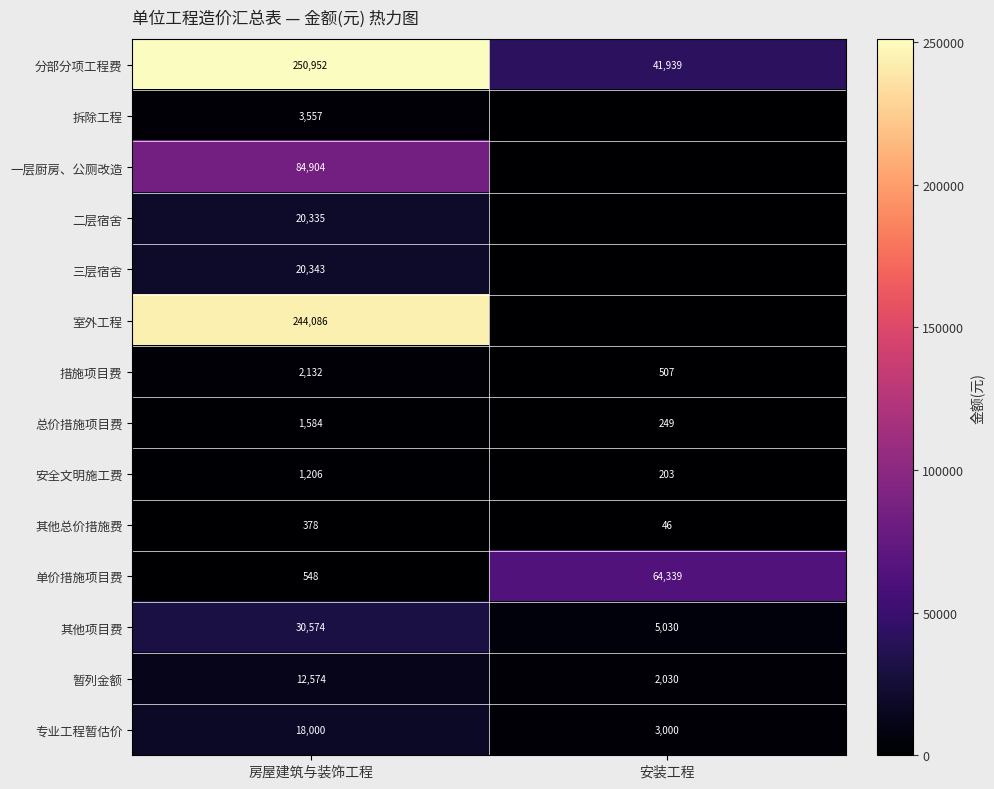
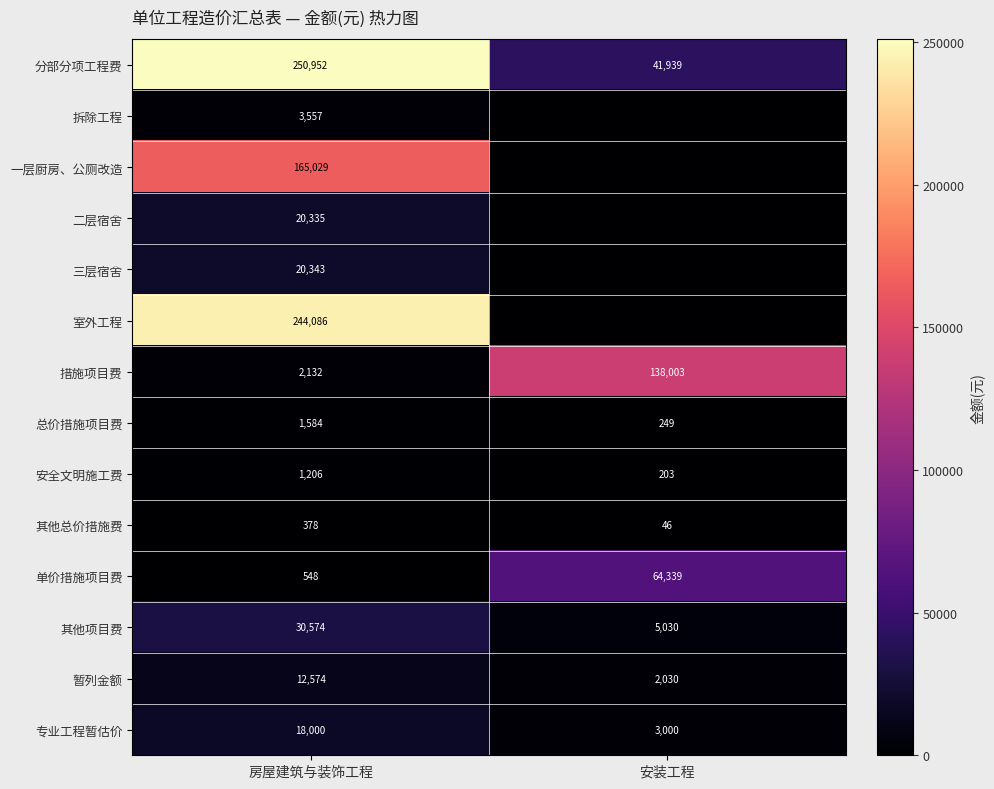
  {
    "分部分项工程费": {
      "房屋建筑与装饰工程": "250,952",
      "安装工程": "41,939"
    },
    "拆除工程": {
      "房屋建筑与装饰工程": "3,557"
    },
    "一层厨房、公厕改造": {
-     "房屋建筑与装饰工程": "84,904"
+     "房屋建筑与装饰工程": "165,029"
    },
    "二层宿舍": {
      "房屋建筑与装饰工程": "20,335"
    },
    "三层宿舍": {
      "房屋建筑与装饰工程": "20,343"
    },
    "室外工程": {
      "房屋建筑与装饰工程": "244,086"
    },
    "措施项目费": {
      "房屋建筑与装饰工程": "2,132",
-     "安装工程": "507"
+     "安装工程": "138,003"
    },
    "总价措施项目费": {
      "房屋建筑与装饰工程": "1,584",
      "安装工程": "249"
    },
    "安全文明施工费": {
      "房屋建筑与装饰工程": "1,206",
      "安装工程": "203"
    },
    "其他总价措施费": {
      "房屋建筑与装饰工程": "378",
      "安装工程": "46"
    },
    "单价措施项目费": {
      "房屋建筑与装饰工程": "548",
      "安装工程": "64,339"
    },
    "其他项目费": {
      "房屋建筑与装饰工程": "30,574",
      "安装工程": "5,030"
    },
    "暂列金额": {
      "房屋建筑与装饰工程": "12,574",
      "安装工程": "2,030"
    },
    "专业工程暂估价": {
      "房屋建筑与装饰工程": "18,000",
      "安装工程": "3,000"
    }
  }
